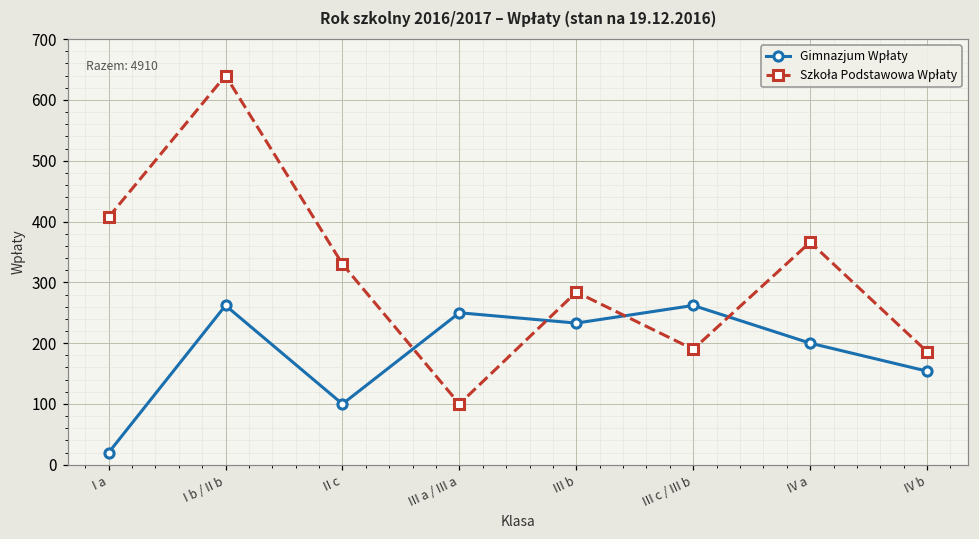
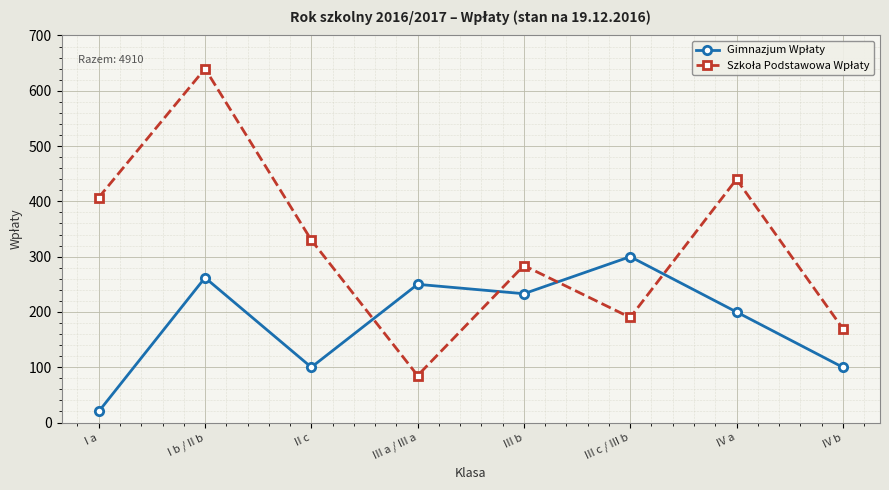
  {
    "Gimnazjum Wpłaty": {
      "I a": 20,
      "I b / II b": 260,
      "II c": 100,
      "III a / III a": 250,
      "III b": 230,
-     "III c / III b": 260,
+     "III c / III b": 300,
      "IV a": 200,
-     "IV b": 150
+     "IV b": 100
    },
    "Szkoła Podstawowa Wpłaty": {
      "I a": 410,
      "I b / II b": 640,
      "II c": 330,
-     "III a / III a": 100,
+     "III a / III a": 90,
      "III b": 280,
      "III c / III b": 190,
-     "IV a": 370,
-     "IV b": 190
+     "IV a": 440,
+     "IV b": 170
    }
  }
